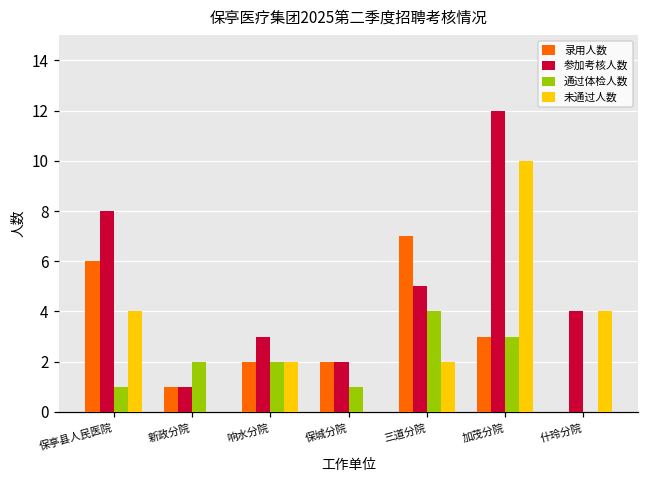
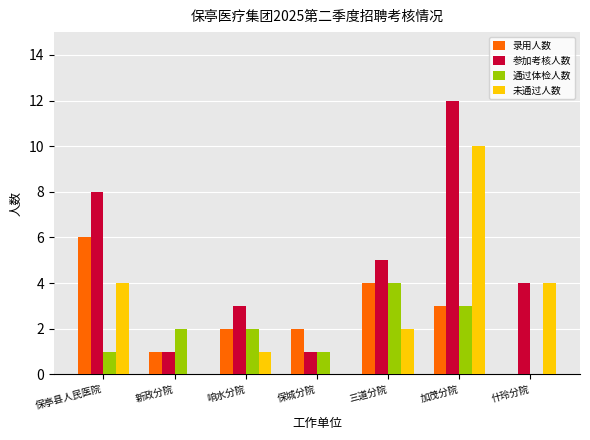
  {
    "录用人数": {
      "保亭县人民医院": 6,
      "新政分院": 1,
      "响水分院": 2,
      "保城分院": 2,
-     "三道分院": 7,
+     "三道分院": 4,
      "加茂分院": 3,
      "什玲分院": 0
    },
    "参加考核人数": {
      "保亭县人民医院": 8,
      "新政分院": 1,
      "响水分院": 3,
-     "保城分院": 2,
+     "保城分院": 1,
      "三道分院": 5,
      "加茂分院": 12,
      "什玲分院": 4
    },
    "通过体检人数": {
      "保亭县人民医院": 1,
      "新政分院": 2,
      "响水分院": 2,
      "保城分院": 1,
      "三道分院": 4,
      "加茂分院": 3,
      "什玲分院": 0
    },
    "未通过人数": {
      "保亭县人民医院": 4,
      "新政分院": 0,
-     "响水分院": 2,
+     "响水分院": 1,
      "保城分院": 0,
      "三道分院": 2,
      "加茂分院": 10,
      "什玲分院": 4
    }
  }
